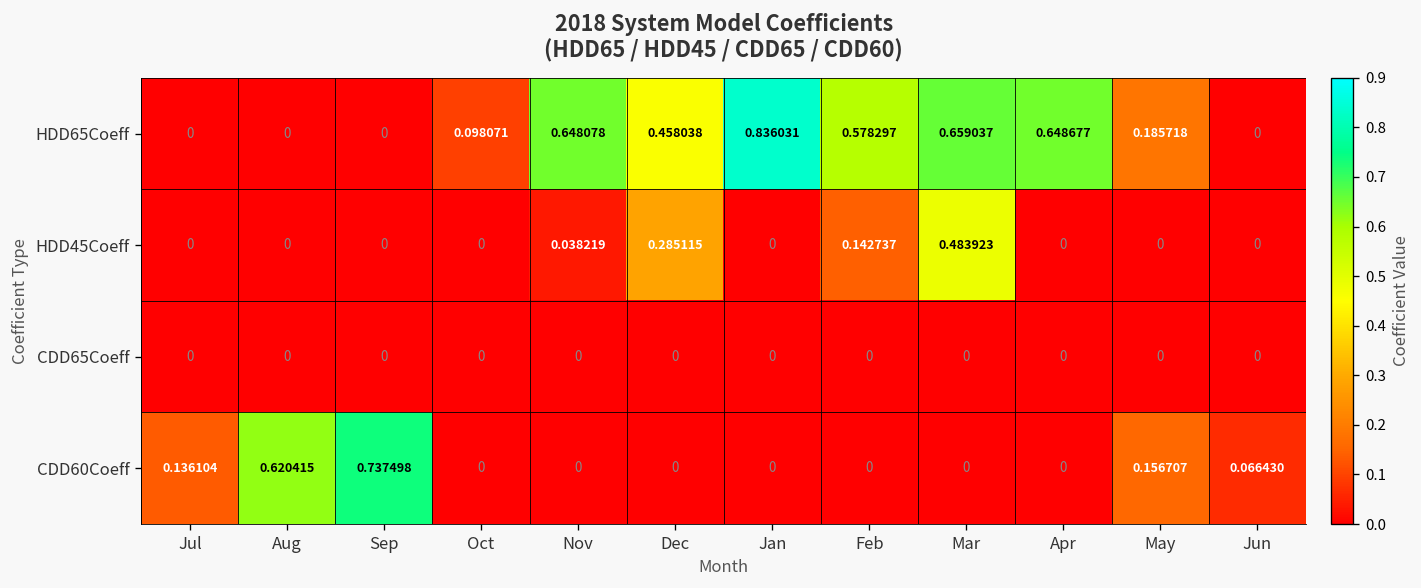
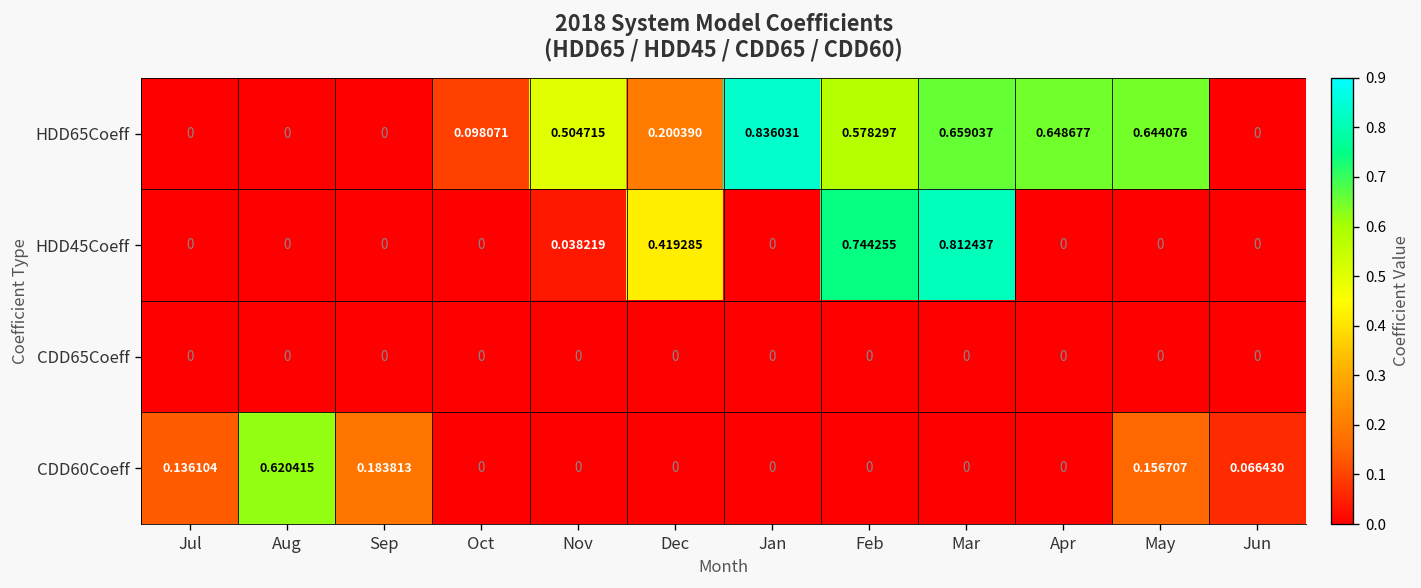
  {
    "HDD65Coeff": {
      "Jul": 0,
      "Aug": 0,
      "Sep": 0,
      "Oct": 0.098071,
-     "Nov": 0.648078,
-     "Dec": 0.458038,
+     "Nov": 0.504715,
+     "Dec": 0.200390,
      "Jan": 0.836031,
      "Feb": 0.578297,
      "Mar": 0.659037,
      "Apr": 0.648677,
-     "May": 0.185718,
+     "May": 0.644076,
      "Jun": 0
    },
    "HDD45Coeff": {
      "Jul": 0,
      "Aug": 0,
      "Sep": 0,
      "Oct": 0,
      "Nov": 0.038219,
-     "Dec": 0.285115,
+     "Dec": 0.419285,
      "Jan": 0,
-     "Feb": 0.142737,
-     "Mar": 0.483923,
+     "Feb": 0.744255,
+     "Mar": 0.812437,
      "Apr": 0,
      "May": 0,
      "Jun": 0
    },
    "CDD65Coeff": {
      "Jul": 0,
      "Aug": 0,
      "Sep": 0,
      "Oct": 0,
      "Nov": 0,
      "Dec": 0,
      "Jan": 0,
      "Feb": 0,
      "Mar": 0,
      "Apr": 0,
      "May": 0,
      "Jun": 0
    },
    "CDD60Coeff": {
      "Jul": 0.136104,
      "Aug": 0.620415,
-     "Sep": 0.737498,
+     "Sep": 0.183813,
      "Oct": 0,
      "Nov": 0,
      "Dec": 0,
      "Jan": 0,
      "Feb": 0,
      "Mar": 0,
      "Apr": 0,
      "May": 0.156707,
      "Jun": 0.066430
    }
  }
